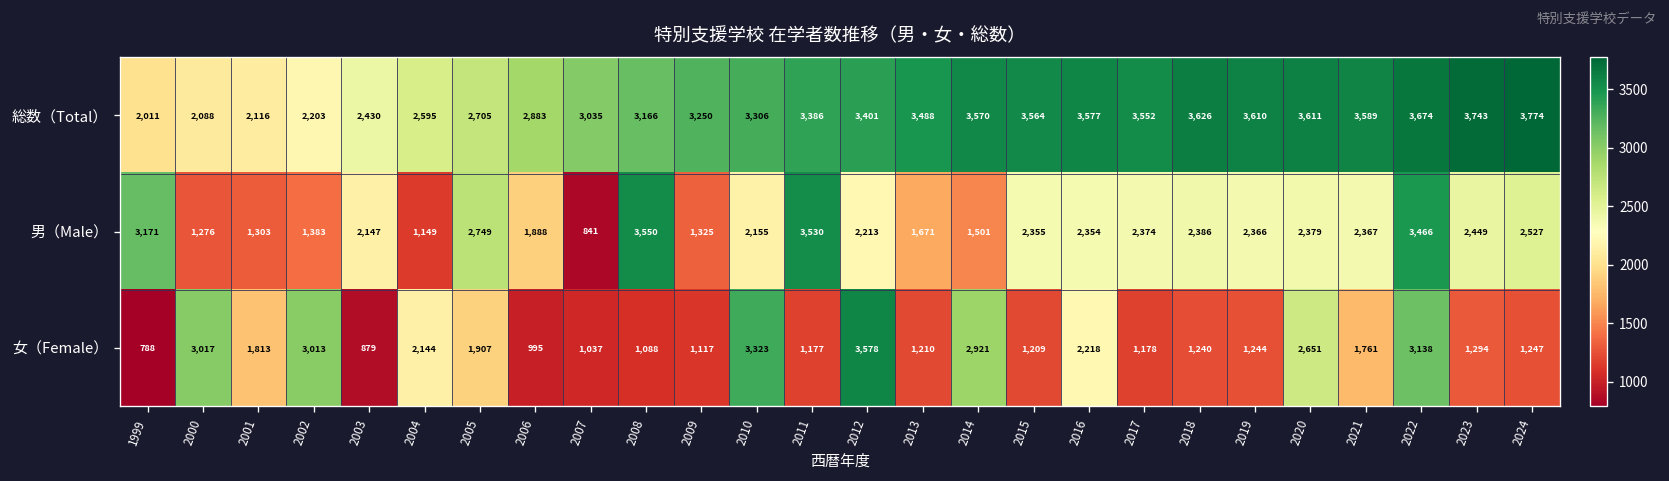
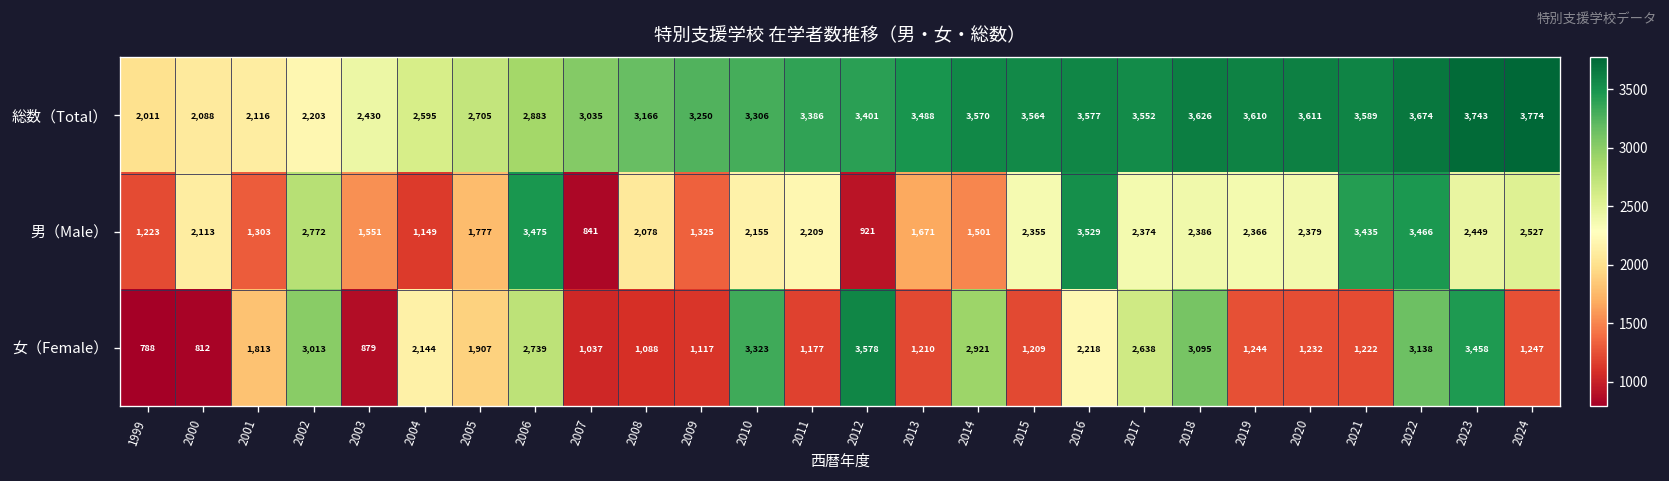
  {
    "総数（Total）": {
      "1999": "2,011",
      "2000": "2,088",
      "2001": "2,116",
      "2002": "2,203",
      "2003": "2,430",
      "2004": "2,595",
      "2005": "2,705",
      "2006": "2,883",
      "2007": "3,035",
      "2008": "3,166",
      "2009": "3,250",
      "2010": "3,306",
      "2011": "3,386",
      "2012": "3,401",
      "2013": "3,488",
      "2014": "3,570",
      "2015": "3,564",
      "2016": "3,577",
      "2017": "3,552",
      "2018": "3,626",
      "2019": "3,610",
      "2020": "3,611",
      "2021": "3,589",
      "2022": "3,674",
      "2023": "3,743",
      "2024": "3,774"
    },
    "男（Male）": {
-     "1999": "3,171",
-     "2000": "1,276",
+     "1999": "1,223",
+     "2000": "2,113",
      "2001": "1,303",
-     "2002": "1,383",
-     "2003": "2,147",
+     "2002": "2,772",
+     "2003": "1,551",
      "2004": "1,149",
-     "2005": "2,749",
-     "2006": "1,888",
+     "2005": "1,777",
+     "2006": "3,475",
      "2007": "841",
-     "2008": "3,550",
+     "2008": "2,078",
      "2009": "1,325",
      "2010": "2,155",
-     "2011": "3,530",
-     "2012": "2,213",
+     "2011": "2,209",
+     "2012": "921",
      "2013": "1,671",
      "2014": "1,501",
      "2015": "2,355",
-     "2016": "2,354",
+     "2016": "3,529",
      "2017": "2,374",
      "2018": "2,386",
      "2019": "2,366",
      "2020": "2,379",
-     "2021": "2,367",
+     "2021": "3,435",
      "2022": "3,466",
      "2023": "2,449",
      "2024": "2,527"
    },
    "女（Female）": {
      "1999": "788",
-     "2000": "3,017",
+     "2000": "812",
      "2001": "1,813",
      "2002": "3,013",
      "2003": "879",
      "2004": "2,144",
      "2005": "1,907",
-     "2006": "995",
+     "2006": "2,739",
      "2007": "1,037",
      "2008": "1,088",
      "2009": "1,117",
      "2010": "3,323",
      "2011": "1,177",
      "2012": "3,578",
      "2013": "1,210",
      "2014": "2,921",
      "2015": "1,209",
      "2016": "2,218",
-     "2017": "1,178",
-     "2018": "1,240",
+     "2017": "2,638",
+     "2018": "3,095",
      "2019": "1,244",
-     "2020": "2,651",
-     "2021": "1,761",
+     "2020": "1,232",
+     "2021": "1,222",
      "2022": "3,138",
-     "2023": "1,294",
+     "2023": "3,458",
      "2024": "1,247"
    }
  }
